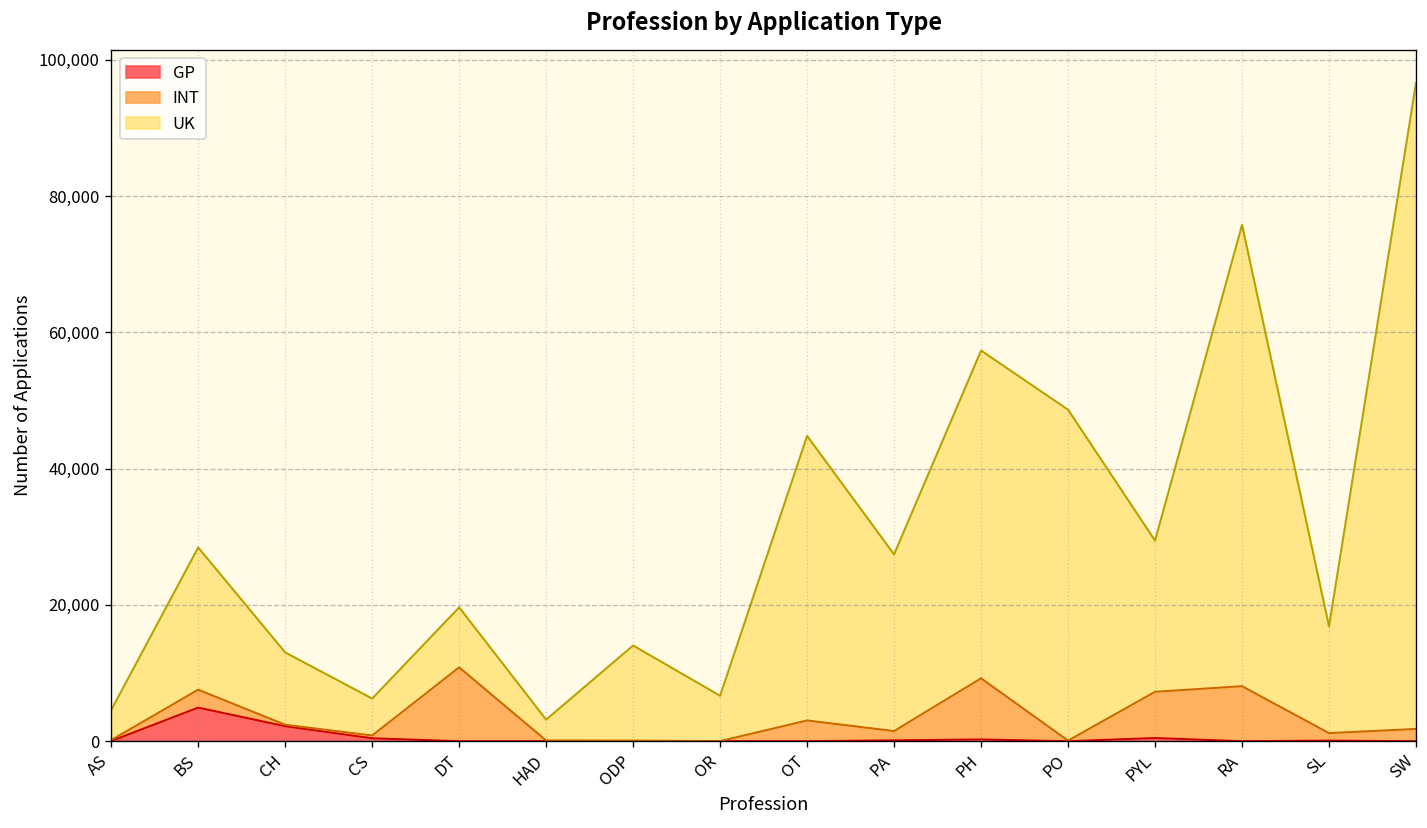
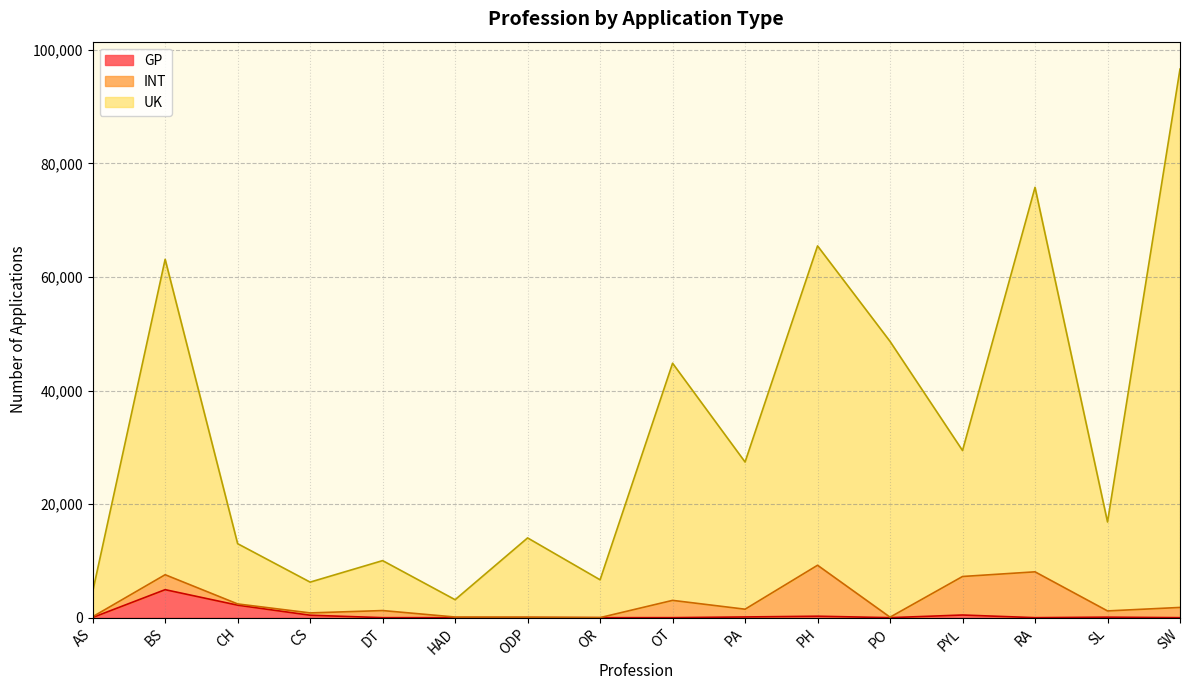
  {
    "GP": {
      "BS": "5,000",
      "DT": "0",
      "OT": "0",
      "PA": "0",
      "PH": "0",
      "PYL": "0",
      "RA": "0",
      "SL": "0",
      "SW": "0"
    },
    "INT": {
      "BS": "3,000",
-     "DT": "11,000",
+     "DT": "1,000",
      "OT": "3,000",
      "PA": "1,000",
      "PH": "9,000",
      "PYL": "7,000",
      "RA": "8,000",
      "SL": "1,000",
      "SW": "2,000"
    },
    "UK": {
      "AS": "4,000",
-     "BS": "21,000",
+     "BS": "56,000",
      "CH": "11,000",
      "CS": "5,000",
      "DT": "9,000",
      "HAD": "3,000",
      "ODP": "14,000",
      "OR": "7,000",
      "OT": "42,000",
      "PA": "26,000",
-     "PH": "48,000",
+     "PH": "56,000",
      "PO": "49,000",
      "PYL": "22,000",
      "RA": "68,000",
      "SL": "16,000",
      "SW": "95,000"
    }
  }
